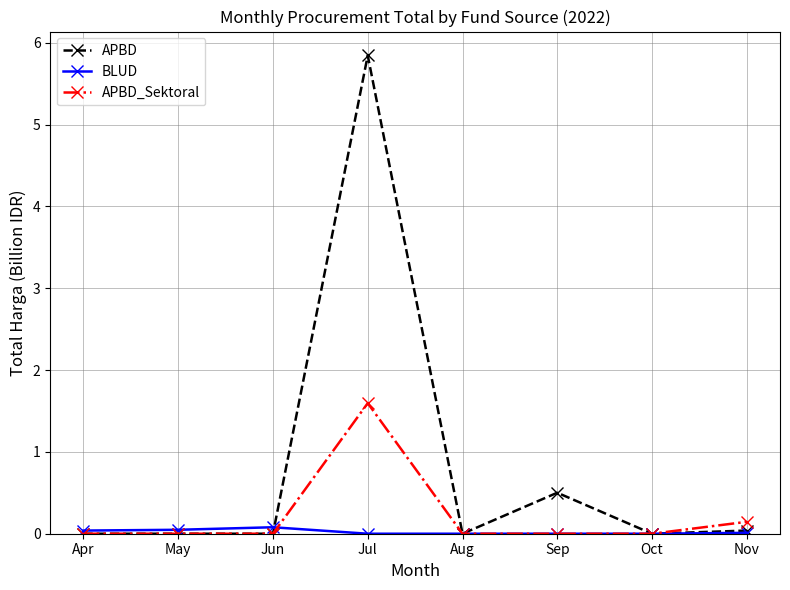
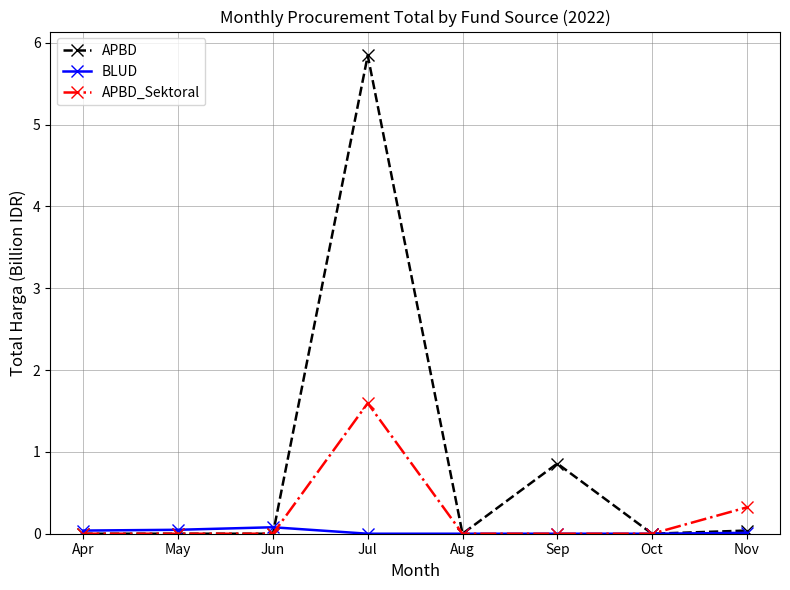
  {
    "APBD": {
      "Jul": 5.8,
-     "Sep": 0.5
+     "Sep": 0.9
    },
    "BLUD": {
      "Apr": 0.0,
      "May": 0.0,
      "Jun": 0.1,
      "Jul": 0.0
    },
    "APBD_Sektoral": {
      "Jul": 1.6,
-     "Nov": 0.1
+     "Nov": 0.3
    }
  }
